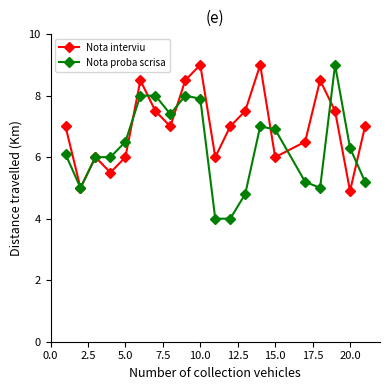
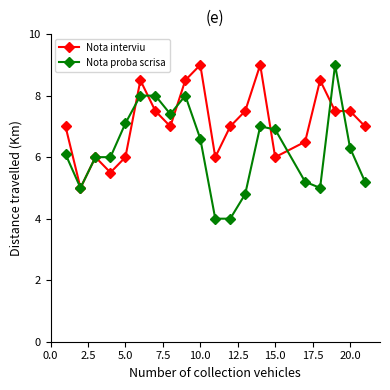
  {
    "Nota interviu": {
      "5.0": 6.0,
      "10.0": 9.0,
      "15.0": 6.0,
-     "20.0": 4.9
+     "20.0": 7.5
    },
    "Nota proba scrisa": {
-     "5.0": 6.5,
-     "10.0": 7.9,
+     "5.0": 7.1,
+     "10.0": 6.6,
      "15.0": 6.9,
      "20.0": 6.3
    }
  }
